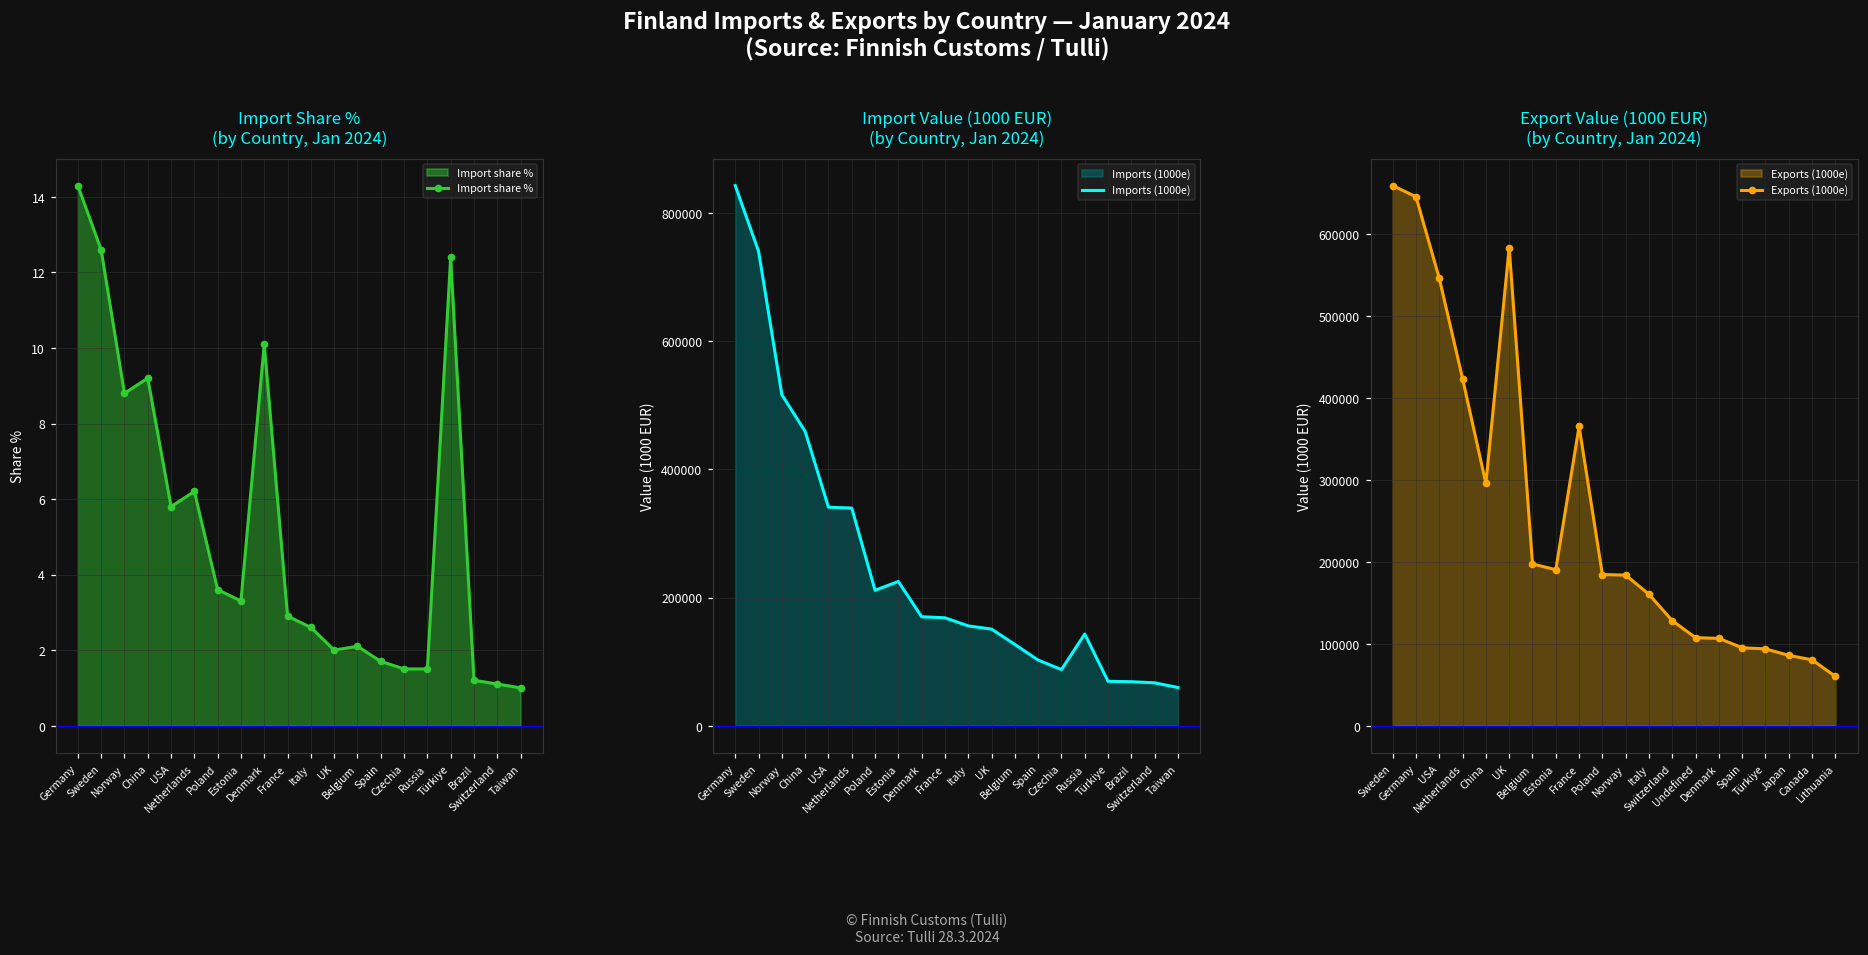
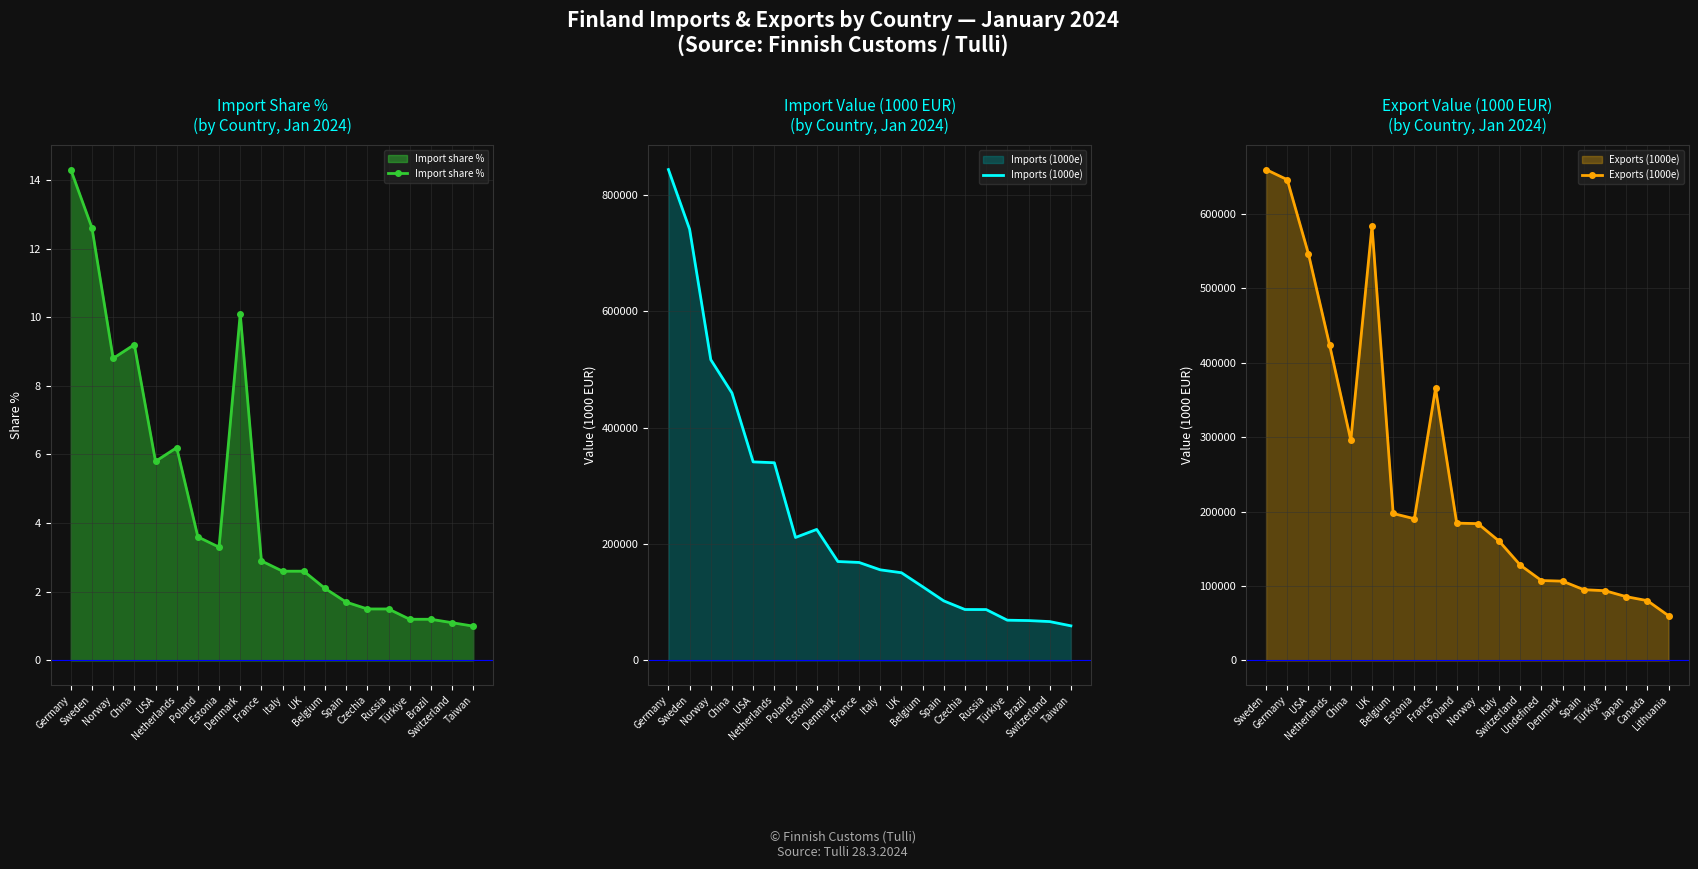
  {
    "Import Share % (by Country, Jan 2024)": {
      "Germany": 14.3,
      "Sweden": 12.6,
      "Norway": 8.8,
      "China": 9.2,
      "USA": 5.8,
      "Netherlands": 6.2,
      "Poland": 3.6,
      "Estonia": 3.3,
      "Denmark": 10.1,
      "France": 2.9,
      "Italy": 2.6,
-     "UK": 2.0,
+     "UK": 2.6,
      "Belgium": 2.1,
      "Spain": 1.7,
      "Czechia": 1.5,
      "Russia": 1.5,
-     "Türkiye": 12.4,
+     "Türkiye": 1.2,
      "Brazil": 1.2,
      "Switzerland": 1.1,
      "Taiwan": 1.0
    },
    "Import Value (1000 EUR) (by Country, Jan 2024)": {
      "Germany": 840000,
      "Sweden": 740000,
      "Norway": 520000,
      "China": 460000,
      "USA": 340000,
      "Netherlands": 340000,
      "Poland": 210000,
      "Estonia": 230000,
      "Denmark": 170000,
      "France": 170000,
      "Italy": 160000,
      "UK": 150000,
      "Belgium": 130000,
      "Spain": 100000,
      "Czechia": 90000,
-     "Russia": 140000,
+     "Russia": 90000,
      "Türkiye": 70000,
      "Brazil": 70000,
      "Switzerland": 70000,
      "Taiwan": 60000
    },
    "Export Value (1000 EUR) (by Country, Jan 2024)": {
      "Sweden": 660000,
      "Germany": 650000,
      "USA": 550000,
      "Netherlands": 420000,
      "China": 300000,
      "UK": 580000,
      "Belgium": 200000,
      "Estonia": 190000,
      "France": 370000,
      "Poland": 180000,
      "Norway": 180000,
      "Italy": 160000,
      "Switzerland": 130000,
      "Undefined": 110000,
      "Denmark": 110000,
      "Spain": 100000,
      "Türkiye": 90000,
      "Japan": 90000,
      "Canada": 80000,
      "Lithuania": 60000
    }
  }
